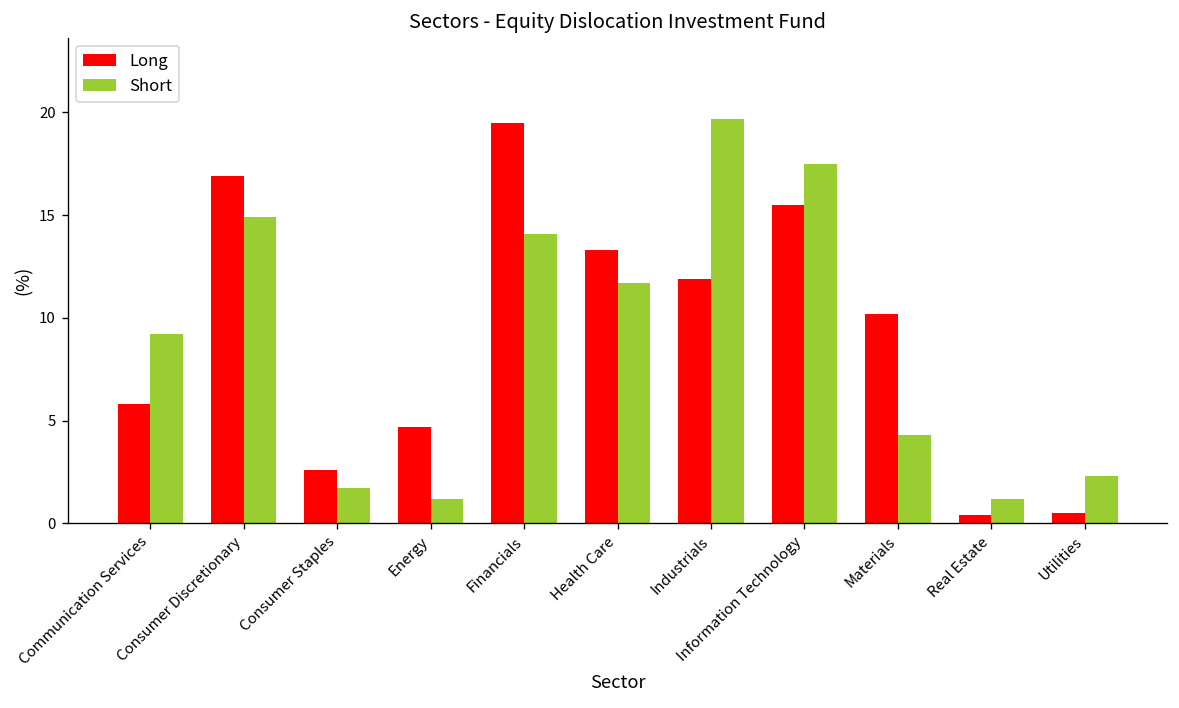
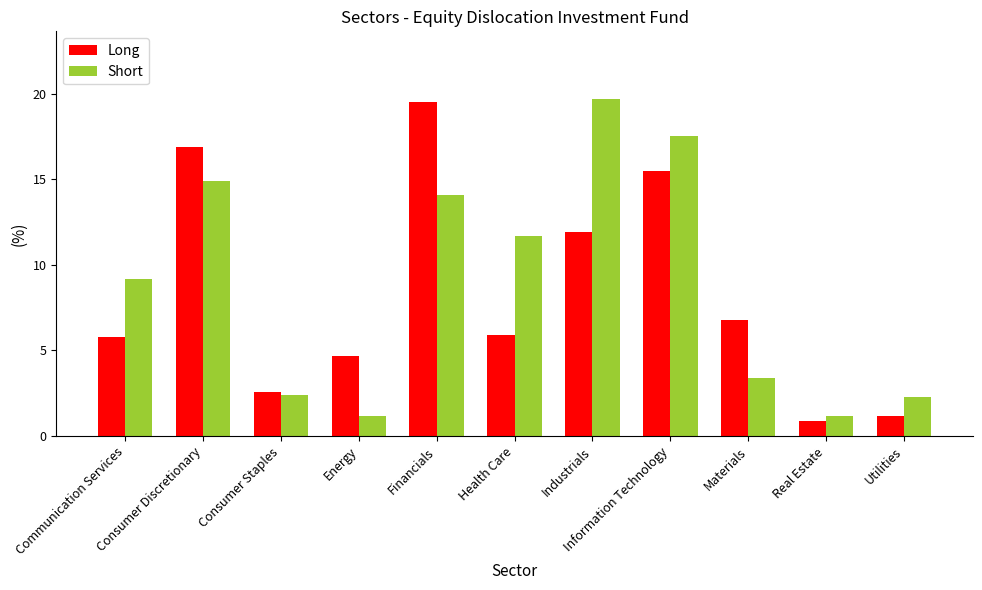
  {
    "Long": {
      "Communication Services": 5.8,
      "Consumer Discretionary": 16.9,
      "Consumer Staples": 2.6,
      "Energy": 4.7,
      "Financials": 19.5,
-     "Health Care": 13.3,
+     "Health Care": 5.9,
      "Industrials": 11.9,
      "Information Technology": 15.5,
-     "Materials": 10.2,
-     "Real Estate": 0.4,
-     "Utilities": 0.5
+     "Materials": 6.8,
+     "Real Estate": 0.9,
+     "Utilities": 1.2
    },
    "Short": {
      "Communication Services": 9.2,
      "Consumer Discretionary": 14.9,
-     "Consumer Staples": 1.7,
+     "Consumer Staples": 2.4,
      "Energy": 1.2,
      "Financials": 14.1,
      "Health Care": 11.7,
      "Industrials": 19.7,
      "Information Technology": 17.5,
-     "Materials": 4.3,
+     "Materials": 3.4,
      "Real Estate": 1.2,
      "Utilities": 2.3
    }
  }
